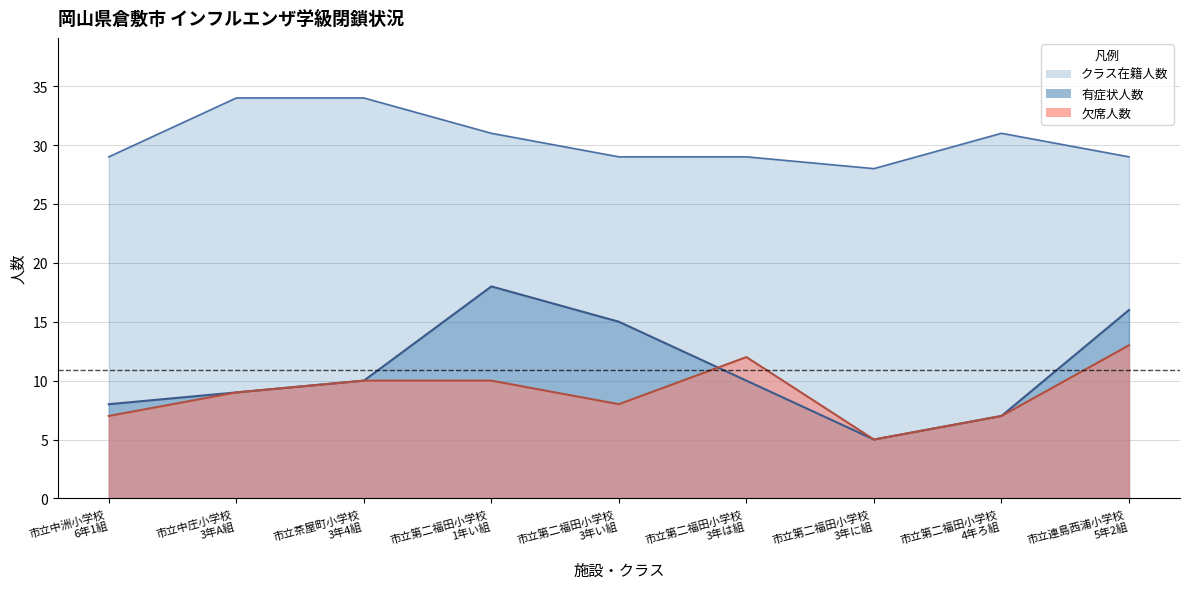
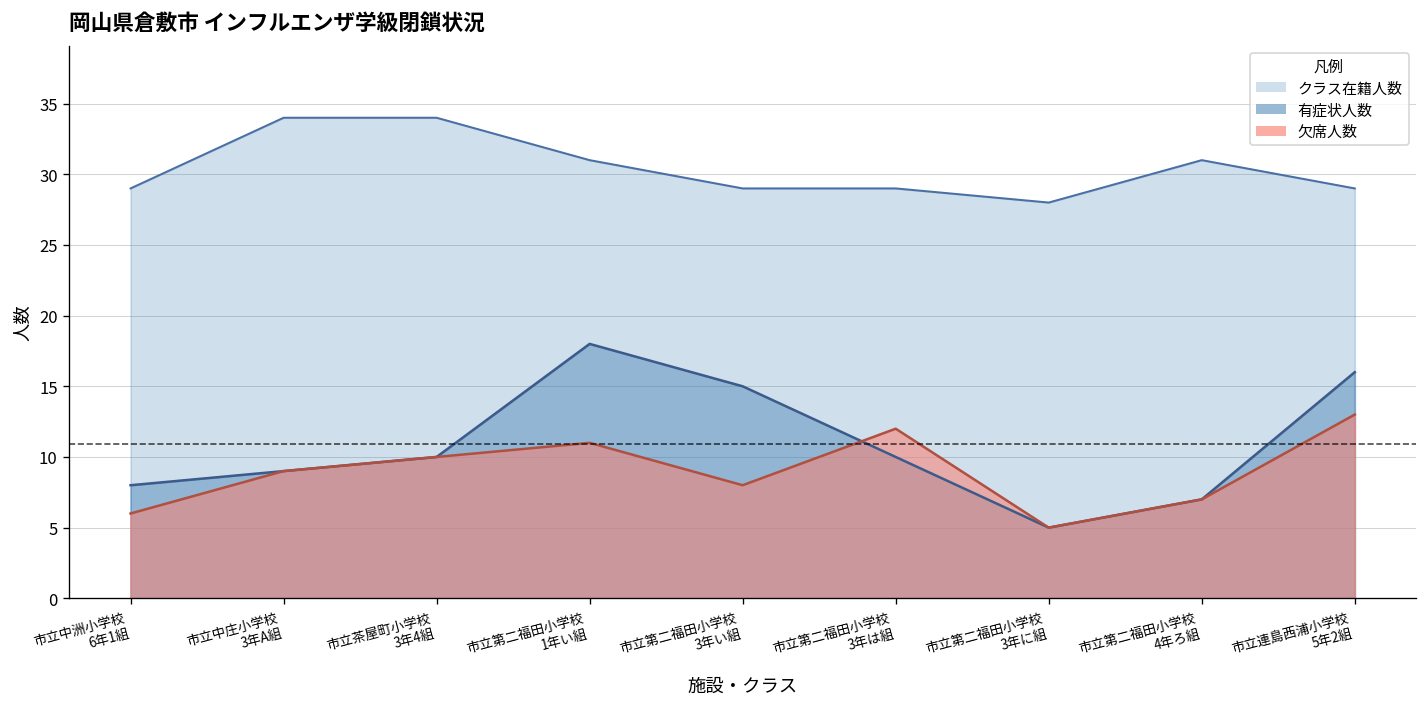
  {
    "欠席人数": {
-     "市立中洲小学校 6年1組": 7,
-     "市立第二福田小学校 1年い組": 10,
+     "市立中洲小学校 6年1組": 6,
+     "市立第二福田小学校 1年い組": 11,
      "市立第二福田小学校 3年い組": 8,
      "市立第二福田小学校 3年は組": 12,
      "市立連島西浦小学校 5年2組": 13
    }
  }
